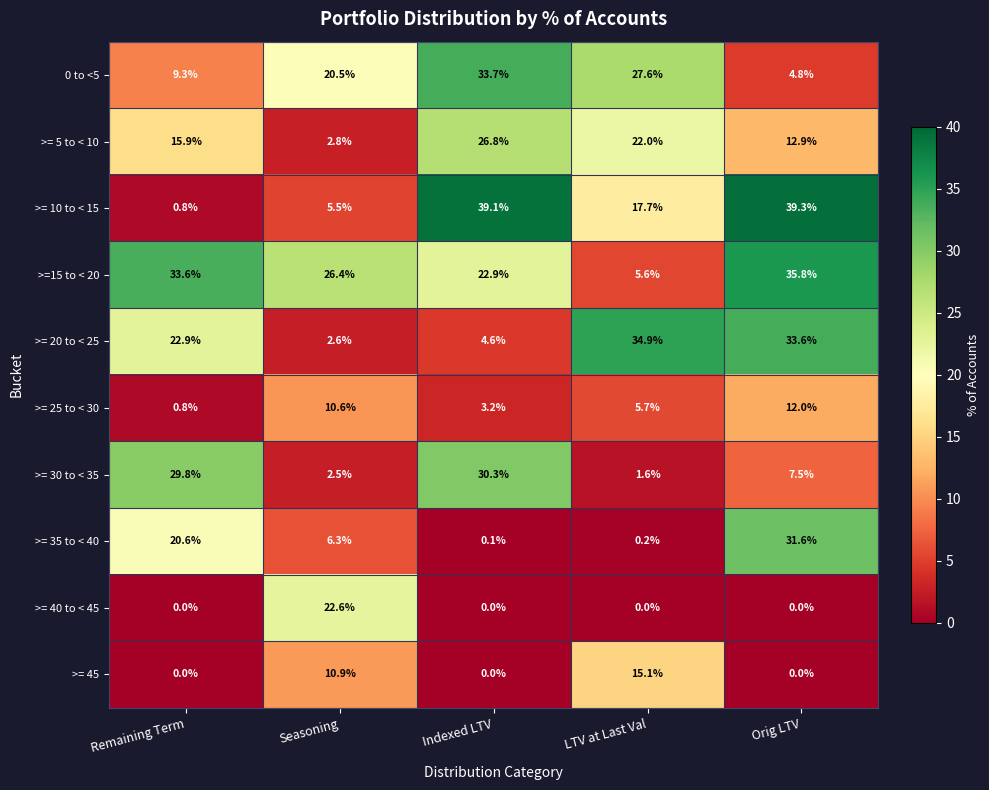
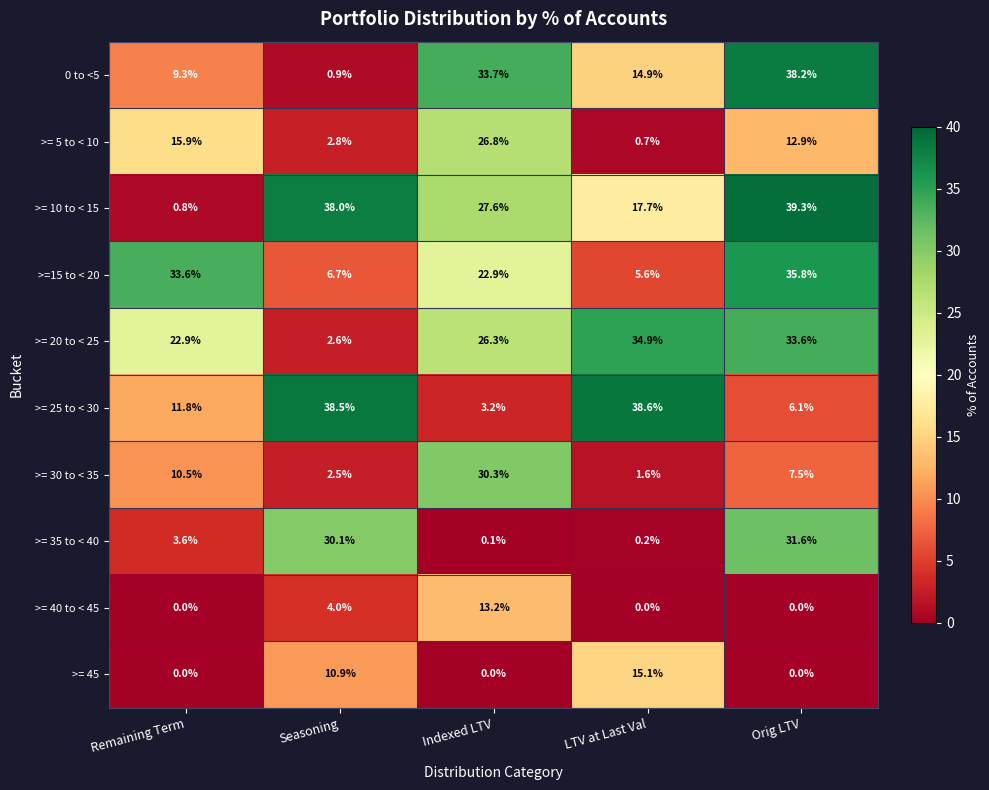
  {
    "0 to <5": {
      "Remaining Term": "9.3%",
-     "Seasoning": "20.5%",
+     "Seasoning": "0.9%",
      "Indexed LTV": "33.7%",
-     "LTV at Last Val": "27.6%",
-     "Orig LTV": "4.8%"
+     "LTV at Last Val": "14.9%",
+     "Orig LTV": "38.2%"
    },
    ">= 5 to < 10": {
      "Remaining Term": "15.9%",
      "Seasoning": "2.8%",
      "Indexed LTV": "26.8%",
-     "LTV at Last Val": "22.0%",
+     "LTV at Last Val": "0.7%",
      "Orig LTV": "12.9%"
    },
    ">= 10 to < 15": {
      "Remaining Term": "0.8%",
-     "Seasoning": "5.5%",
-     "Indexed LTV": "39.1%",
+     "Seasoning": "38.0%",
+     "Indexed LTV": "27.6%",
      "LTV at Last Val": "17.7%",
      "Orig LTV": "39.3%"
    },
    ">=15 to < 20": {
      "Remaining Term": "33.6%",
-     "Seasoning": "26.4%",
+     "Seasoning": "6.7%",
      "Indexed LTV": "22.9%",
      "LTV at Last Val": "5.6%",
      "Orig LTV": "35.8%"
    },
    ">= 20 to < 25": {
      "Remaining Term": "22.9%",
      "Seasoning": "2.6%",
-     "Indexed LTV": "4.6%",
+     "Indexed LTV": "26.3%",
      "LTV at Last Val": "34.9%",
      "Orig LTV": "33.6%"
    },
    ">= 25 to < 30": {
-     "Remaining Term": "0.8%",
-     "Seasoning": "10.6%",
+     "Remaining Term": "11.8%",
+     "Seasoning": "38.5%",
      "Indexed LTV": "3.2%",
-     "LTV at Last Val": "5.7%",
-     "Orig LTV": "12.0%"
+     "LTV at Last Val": "38.6%",
+     "Orig LTV": "6.1%"
    },
    ">= 30 to < 35": {
-     "Remaining Term": "29.8%",
+     "Remaining Term": "10.5%",
      "Seasoning": "2.5%",
      "Indexed LTV": "30.3%",
      "LTV at Last Val": "1.6%",
      "Orig LTV": "7.5%"
    },
    ">= 35 to < 40": {
-     "Remaining Term": "20.6%",
-     "Seasoning": "6.3%",
+     "Remaining Term": "3.6%",
+     "Seasoning": "30.1%",
      "Indexed LTV": "0.1%",
      "LTV at Last Val": "0.2%",
      "Orig LTV": "31.6%"
    },
    ">= 40 to < 45": {
      "Remaining Term": "0.0%",
-     "Seasoning": "22.6%",
-     "Indexed LTV": "0.0%",
+     "Seasoning": "4.0%",
+     "Indexed LTV": "13.2%",
      "LTV at Last Val": "0.0%",
      "Orig LTV": "0.0%"
    },
    ">= 45": {
      "Remaining Term": "0.0%",
      "Seasoning": "10.9%",
      "Indexed LTV": "0.0%",
      "LTV at Last Val": "15.1%",
      "Orig LTV": "0.0%"
    }
  }
